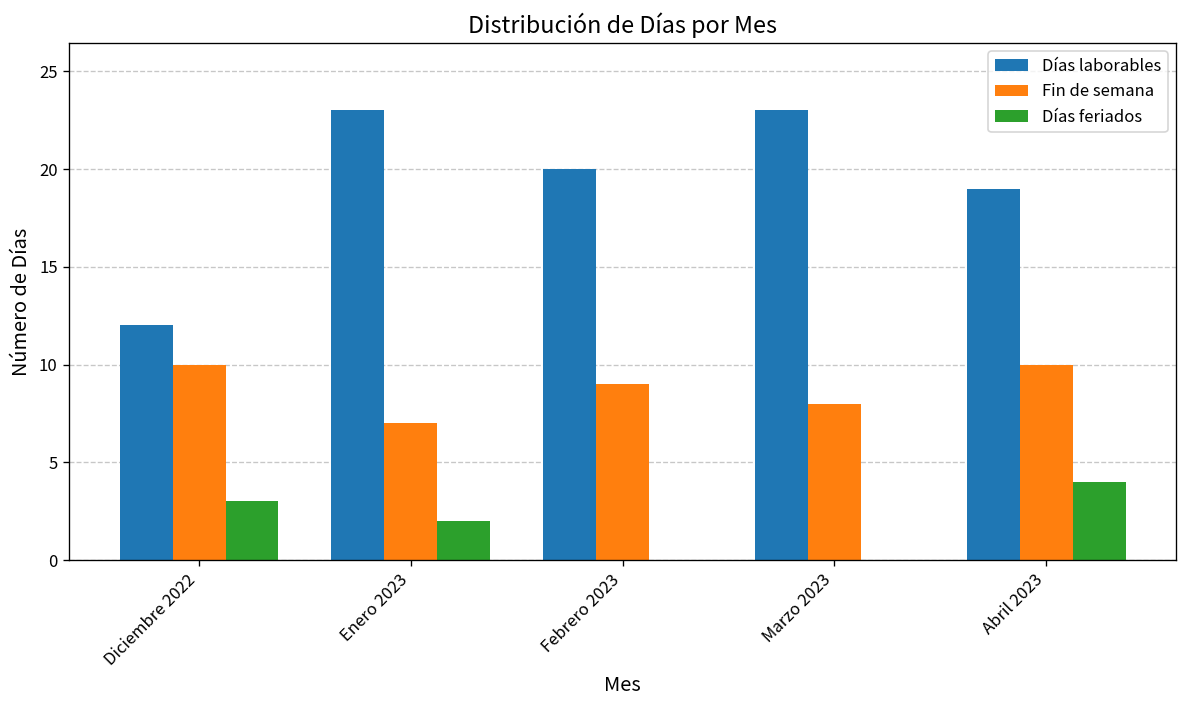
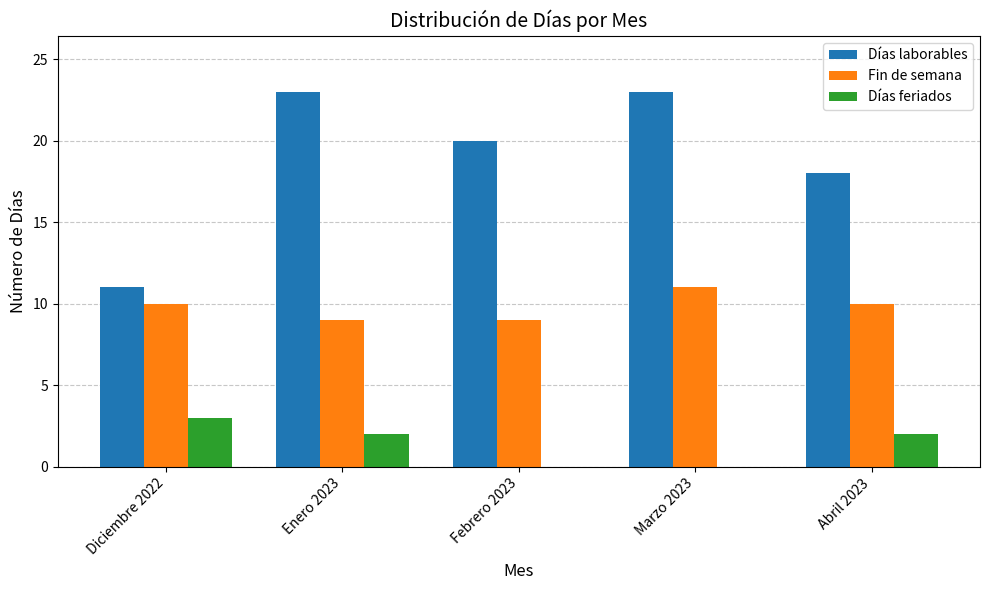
  {
    "Días laborables": {
-     "Diciembre 2022": 12,
+     "Diciembre 2022": 11,
      "Enero 2023": 23,
      "Febrero 2023": 20,
      "Marzo 2023": 23,
-     "Abril 2023": 19
+     "Abril 2023": 18
    },
    "Fin de semana": {
      "Diciembre 2022": 10,
-     "Enero 2023": 7,
+     "Enero 2023": 9,
      "Febrero 2023": 9,
-     "Marzo 2023": 8,
+     "Marzo 2023": 11,
      "Abril 2023": 10
    },
    "Días feriados": {
      "Diciembre 2022": 3,
      "Enero 2023": 2,
      "Febrero 2023": 0,
      "Marzo 2023": 0,
-     "Abril 2023": 4
+     "Abril 2023": 2
    }
  }
